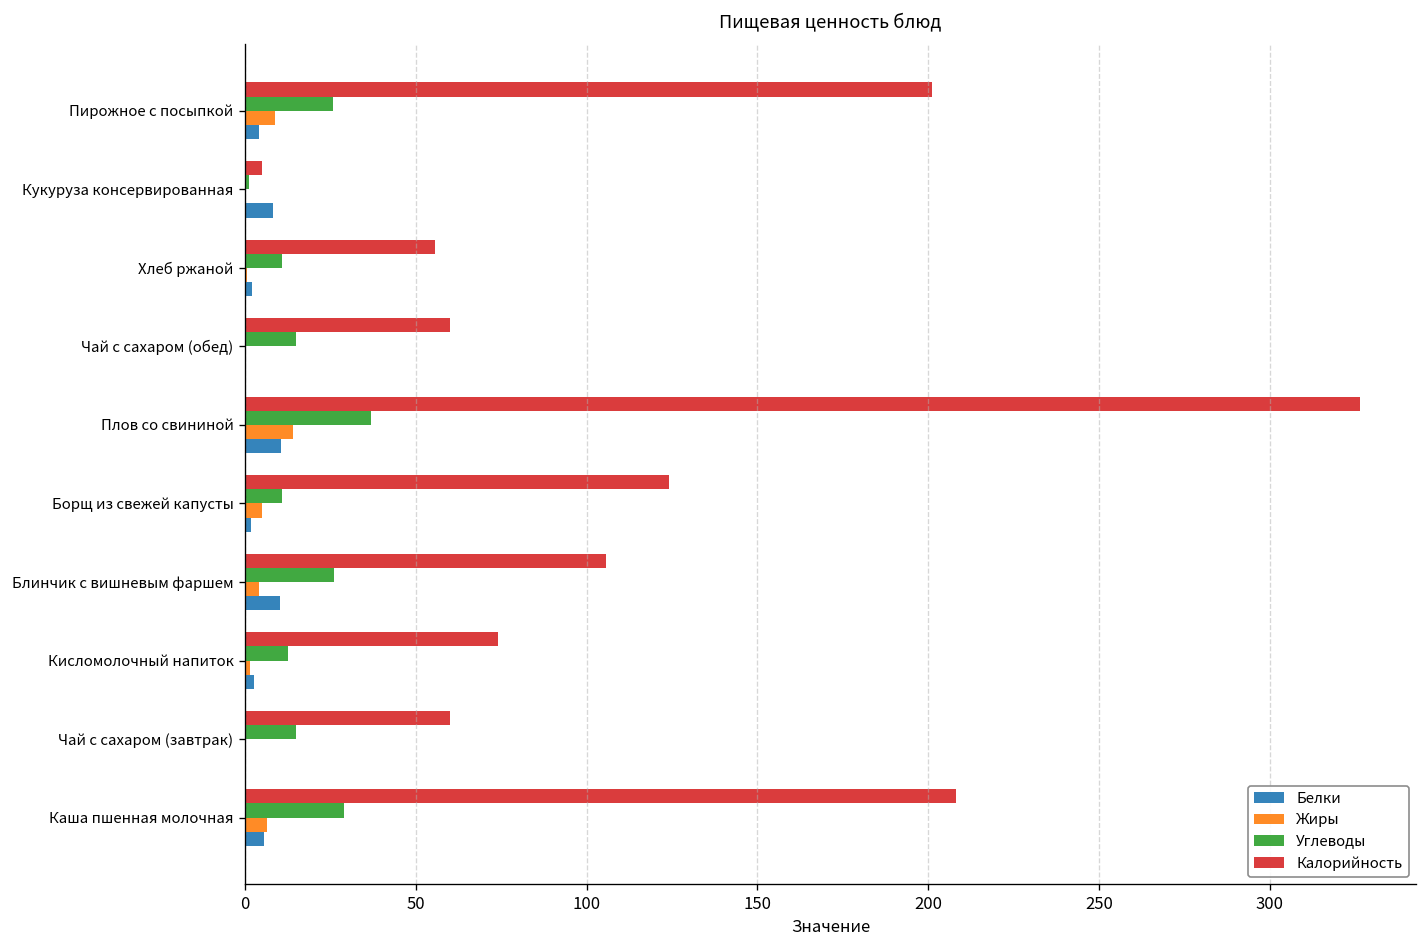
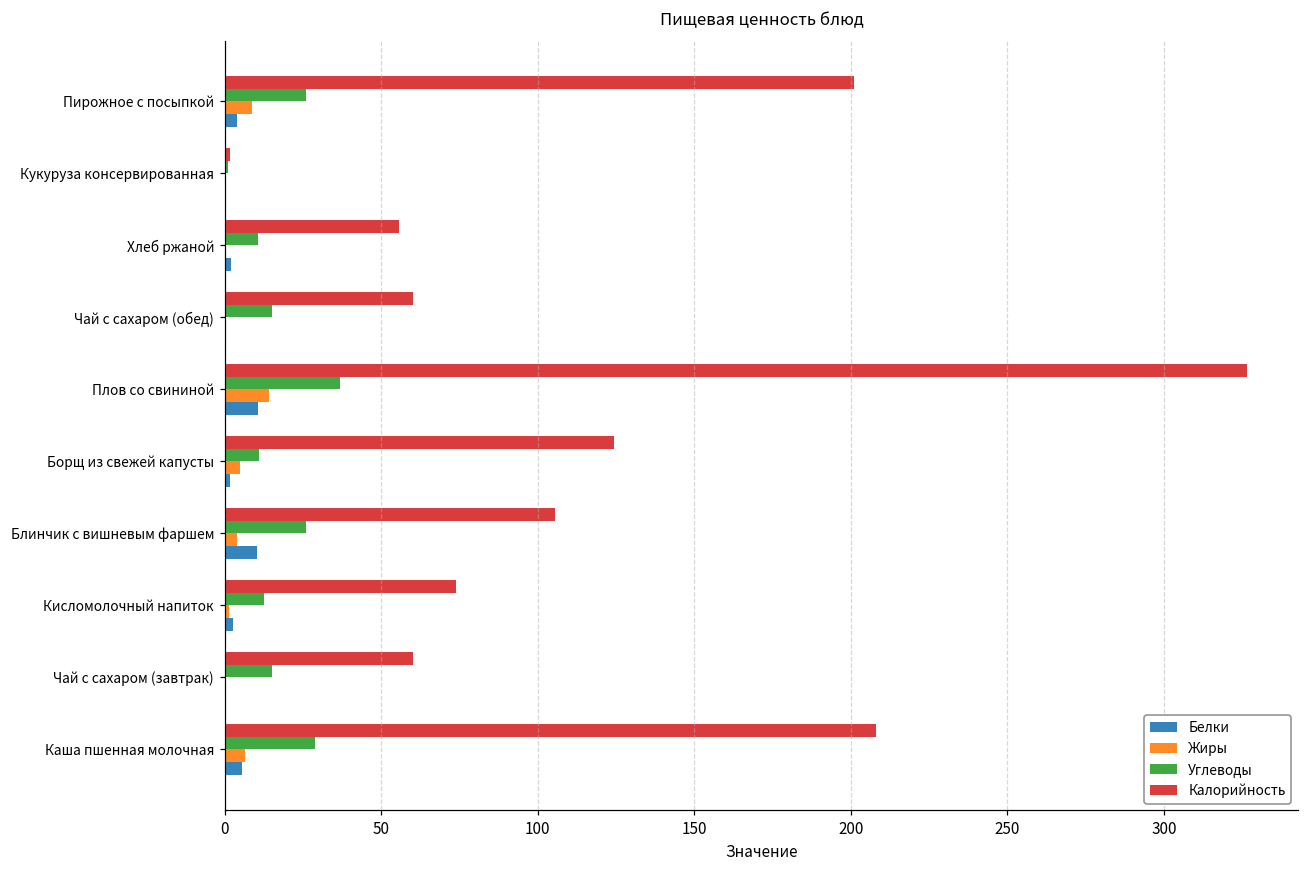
  {
    "Белки": {
      "Пирожное с посыпкой": 4,
-     "Кукуруза консервированная": 8,
+     "Кукуруза консервированная": 0,
      "Хлеб ржаной": 2,
      "Плов со свининой": 11,
      "Борщ из свежей капусты": 2,
      "Блинчик с вишневым фаршем": 10,
      "Кисломолочный напиток": 3,
      "Каша пшенная молочная": 6
    },
    "Жиры": {
      "Пирожное с посыпкой": 9,
      "Кукуруза консервированная": 0,
      "Чай с сахаром (обед)": 0,
      "Плов со свининой": 14,
      "Борщ из свежей капусты": 5,
      "Блинчик с вишневым фаршем": 4,
      "Кисломолочный напиток": 2,
      "Чай с сахаром (завтрак)": 0,
      "Каша пшенная молочная": 6
    },
    "Углеводы": {
      "Пирожное с посыпкой": 26,
      "Кукуруза консервированная": 1,
      "Хлеб ржаной": 11,
      "Чай с сахаром (обед)": 15,
      "Плов со свининой": 37,
      "Борщ из свежей капусты": 11,
      "Блинчик с вишневым фаршем": 26,
      "Кисломолочный напиток": 13,
      "Чай с сахаром (завтрак)": 15,
      "Каша пшенная молочная": 29
    },
    "Калорийность": {
      "Пирожное с посыпкой": 201,
-     "Кукуруза консервированная": 5,
+     "Кукуруза консервированная": 2,
      "Хлеб ржаной": 56,
      "Чай с сахаром (обед)": 60,
      "Плов со свининой": 327,
      "Борщ из свежей капусты": 124,
      "Блинчик с вишневым фаршем": 106,
      "Кисломолочный напиток": 74,
      "Чай с сахаром (завтрак)": 60,
      "Каша пшенная молочная": 208
    }
  }
